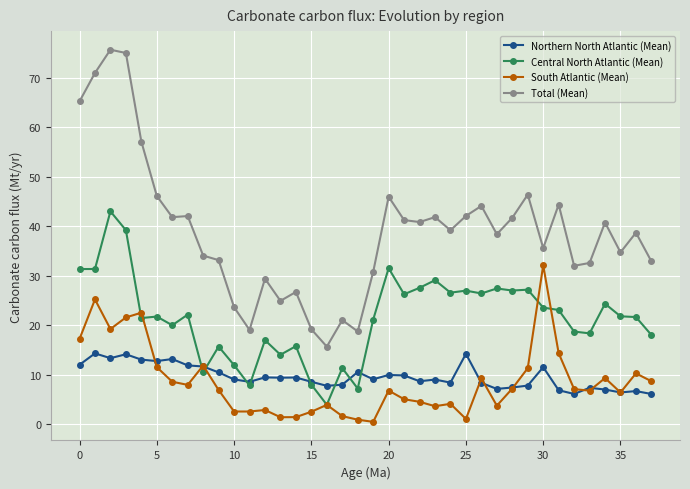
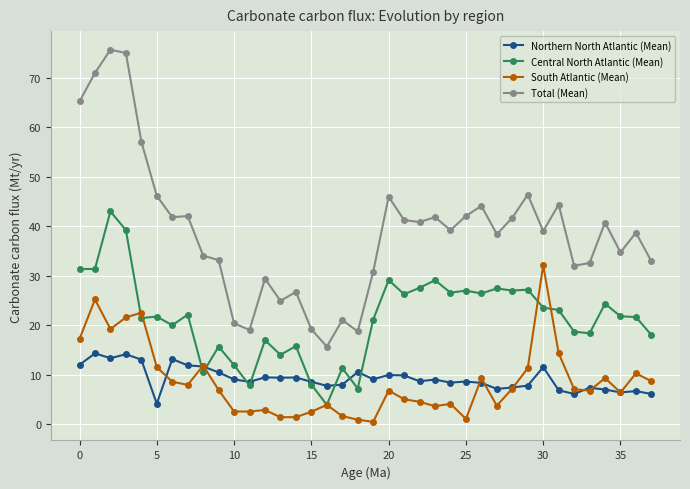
  {
    "Northern North Atlantic (Mean)": {
      "0": 12,
-     "5": 13,
+     "5": 4,
      "10": 9,
      "15": 9,
      "20": 10,
-     "25": 14,
+     "25": 9,
      "30": 12
    },
    "Central North Atlantic (Mean)": {
      "0": 31,
      "5": 22,
      "10": 12,
      "15": 8,
-     "20": 32,
+     "20": 29,
      "25": 27,
      "30": 24,
      "35": 22
    },
    "South Atlantic (Mean)": {
      "0": 17,
      "5": 12,
      "10": 3,
      "15": 3,
      "20": 7,
      "25": 1,
      "30": 32
    },
    "Total (Mean)": {
      "0": 65,
      "5": 46,
-     "10": 24,
+     "10": 20,
      "15": 19,
      "20": 46,
      "25": 42,
-     "30": 36,
+     "30": 39,
      "35": 35
    }
  }
